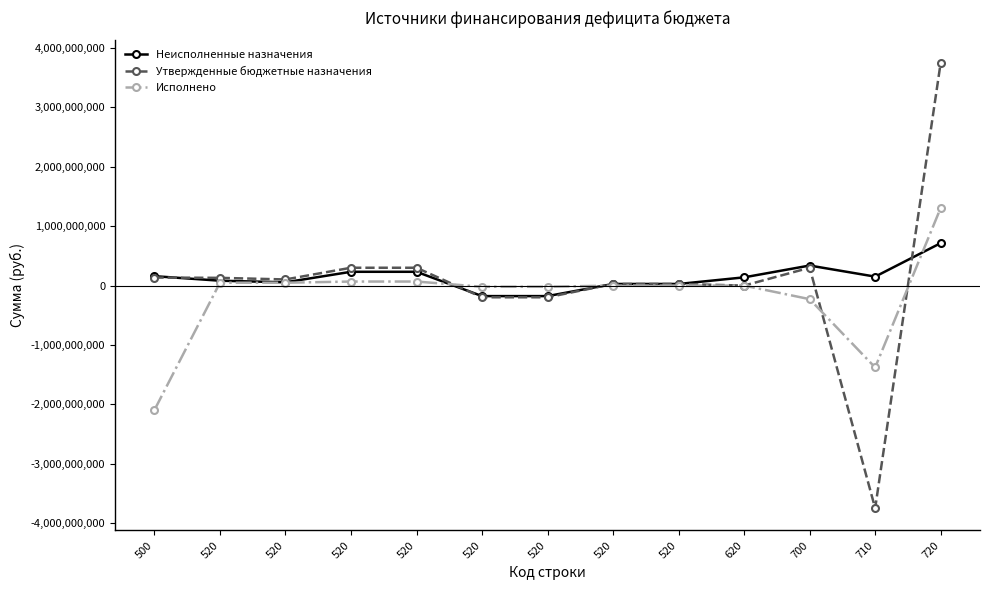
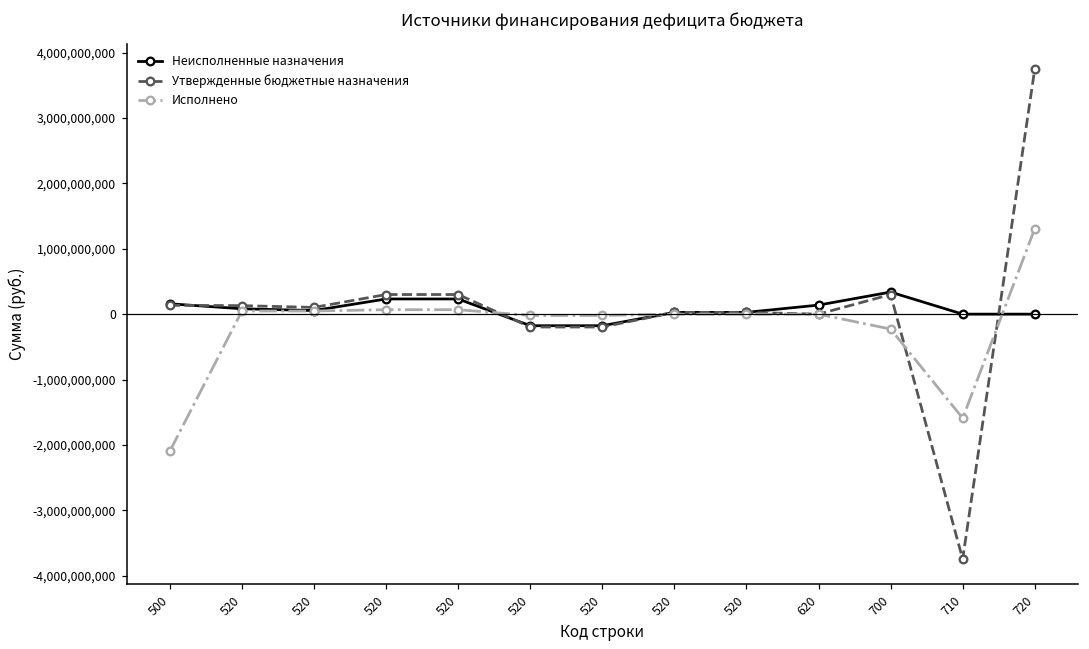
  {
    "Неисполненные назначения": {
      "620": "100,000,000",
-     "710": "200,000,000",
-     "720": "700,000,000"
+     "710": "0",
+     "720": "0"
    },
    "Утвержденные бюджетные назначения": {
      "710": "-3,700,000,000",
      "720": "3,800,000,000"
    },
    "Исполнено": {
      "500": "-2,100,000,000",
      "700": "-200,000,000",
-     "710": "-1,400,000,000",
+     "710": "-1,600,000,000",
      "720": "1,300,000,000"
    }
  }
